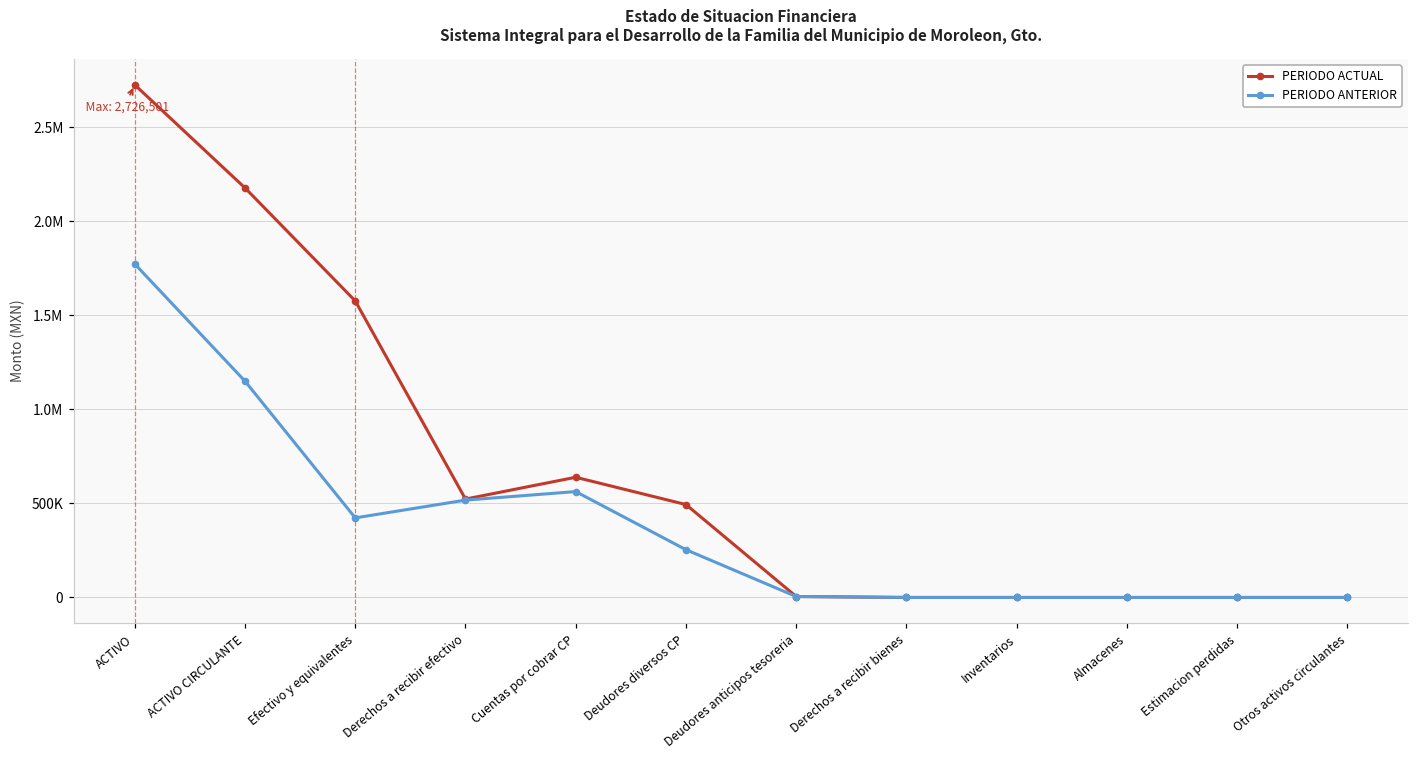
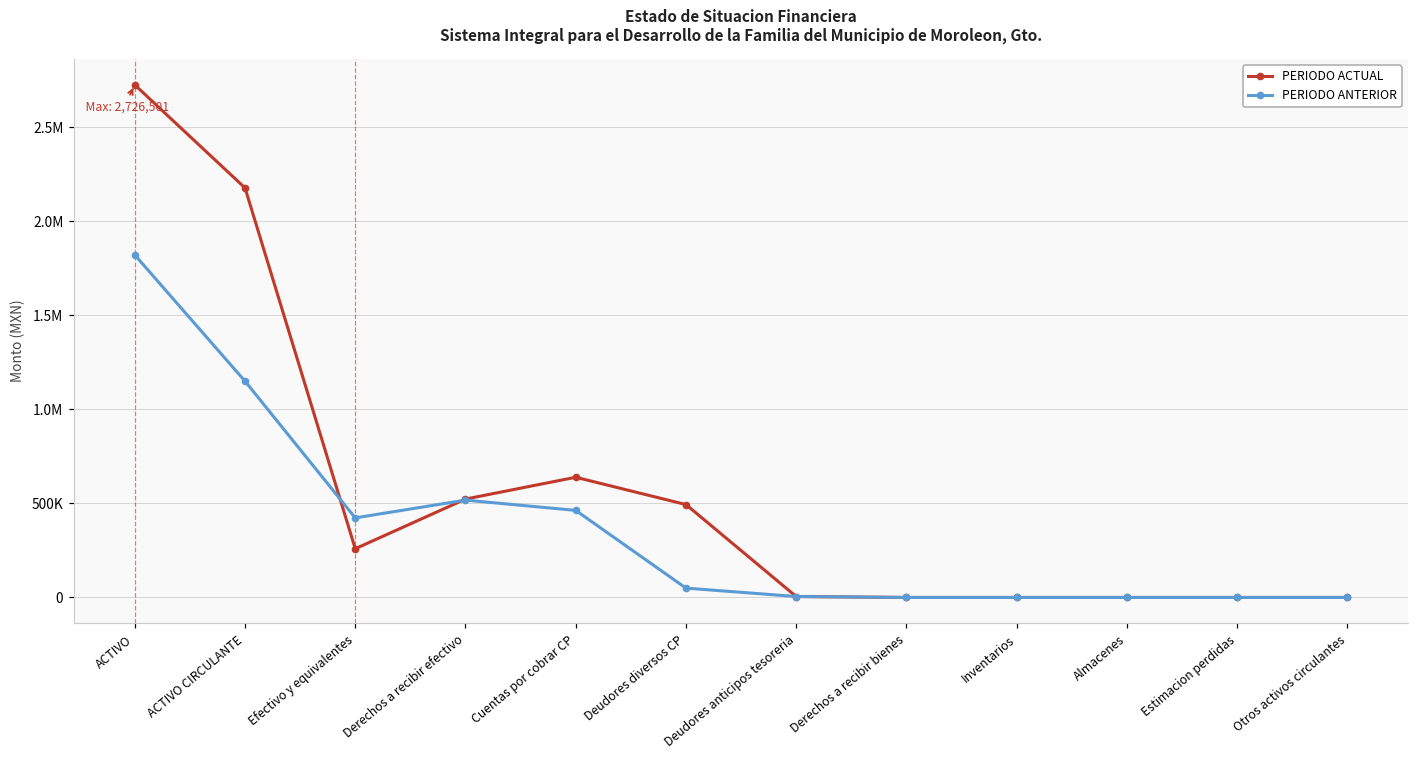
  {
    "PERIODO ACTUAL": {
      "ACTIVO CIRCULANTE": 2180000,
-     "Efectivo y equivalentes": 1580000,
+     "Efectivo y equivalentes": 260000,
      "Cuentas por cobrar CP": 640000,
      "Deudores diversos CP": 490000
    },
    "PERIODO ANTERIOR": {
-     "ACTIVO": 1770000,
+     "ACTIVO": 1820000,
      "ACTIVO CIRCULANTE": 1150000,
      "Efectivo y equivalentes": 420000,
-     "Cuentas por cobrar CP": 560000,
-     "Deudores diversos CP": 250000
+     "Cuentas por cobrar CP": 460000,
+     "Deudores diversos CP": 50000
    }
  }
